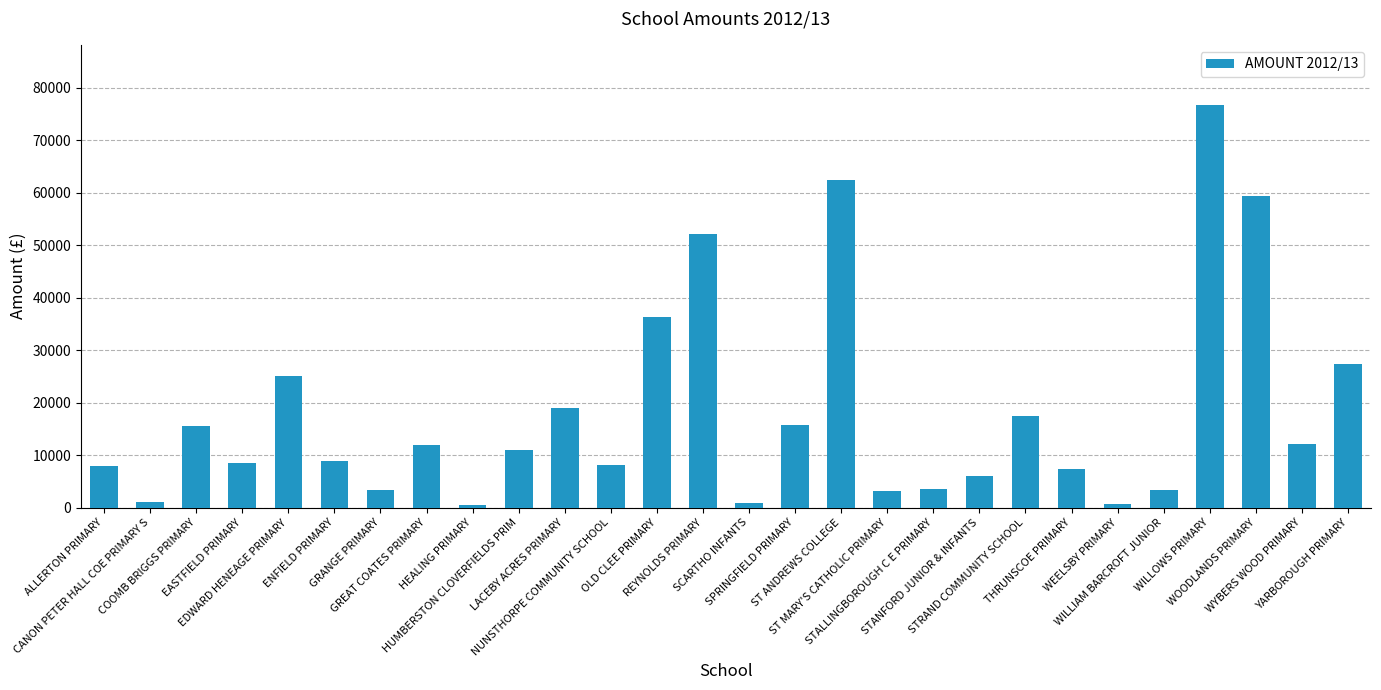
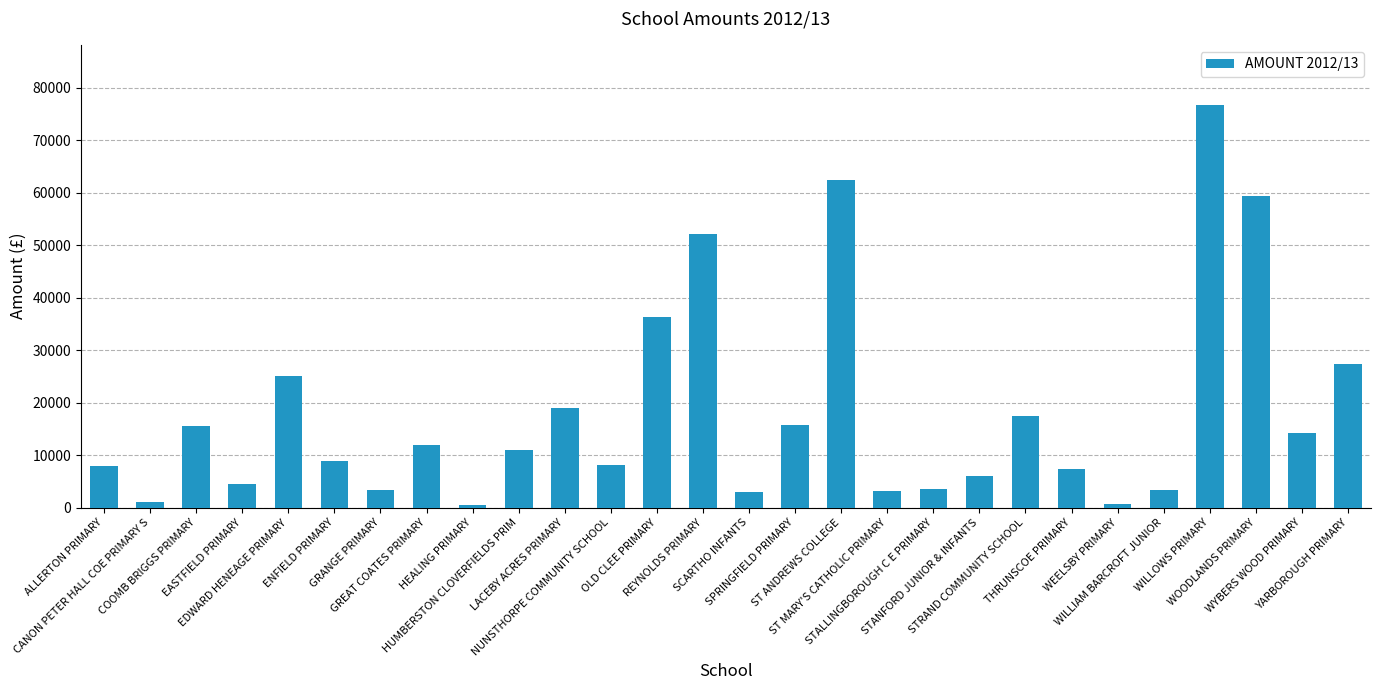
  {
    "ALLERTON PRIMARY": 8000,
    "CANON PETER HALL COE PRIMARY S": 1000,
    "COOMB BRIGGS PRIMARY": 16000,
-   "EASTFIELD PRIMARY": 8000,
+   "EASTFIELD PRIMARY": 5000,
    "EDWARD HENEAGE PRIMARY": 25000,
    "ENFIELD PRIMARY": 9000,
    "GRANGE PRIMARY": 3000,
    "GREAT COATES PRIMARY": 12000,
    "HUMBERSTON CLOVERFIELDS PRIM": 11000,
    "LACEBY ACRES PRIMARY": 19000,
    "NUNSTHORPE COMMUNITY SCHOOL": 8000,
    "OLD CLEE PRIMARY": 36000,
    "REYNOLDS PRIMARY": 52000,
-   "SCARTHO INFANTS": 1000,
+   "SCARTHO INFANTS": 3000,
    "SPRINGFIELD PRIMARY": 16000,
    "ST ANDREWS COLLEGE": 62000,
    "ST MARY'S CATHOLIC PRIMARY": 3000,
    "STALLINGBOROUGH C E PRIMARY": 3000,
    "STANFORD JUNIOR & INFANTS": 6000,
    "STRAND COMMUNITY SCHOOL": 17000,
    "THRUNSCOE PRIMARY": 7000,
    "WEELSBY PRIMARY": 1000,
    "WILLIAM BARCROFT JUNIOR": 3000,
    "WILLOWS PRIMARY": 77000,
    "WOODLANDS PRIMARY": 59000,
-   "WYBERS WOOD PRIMARY": 12000,
+   "WYBERS WOOD PRIMARY": 14000,
    "YARBOROUGH PRIMARY": 27000
  }
